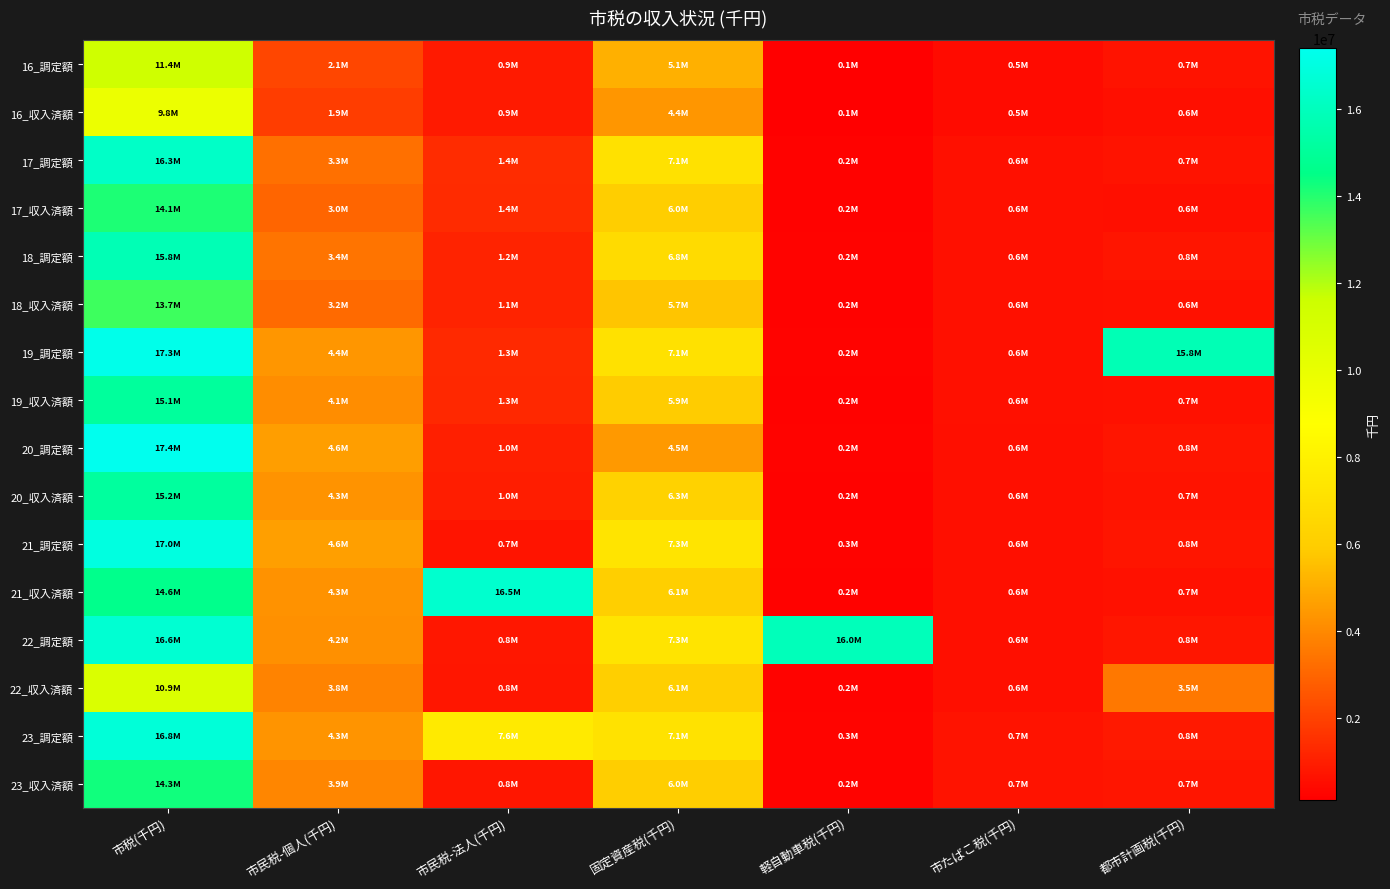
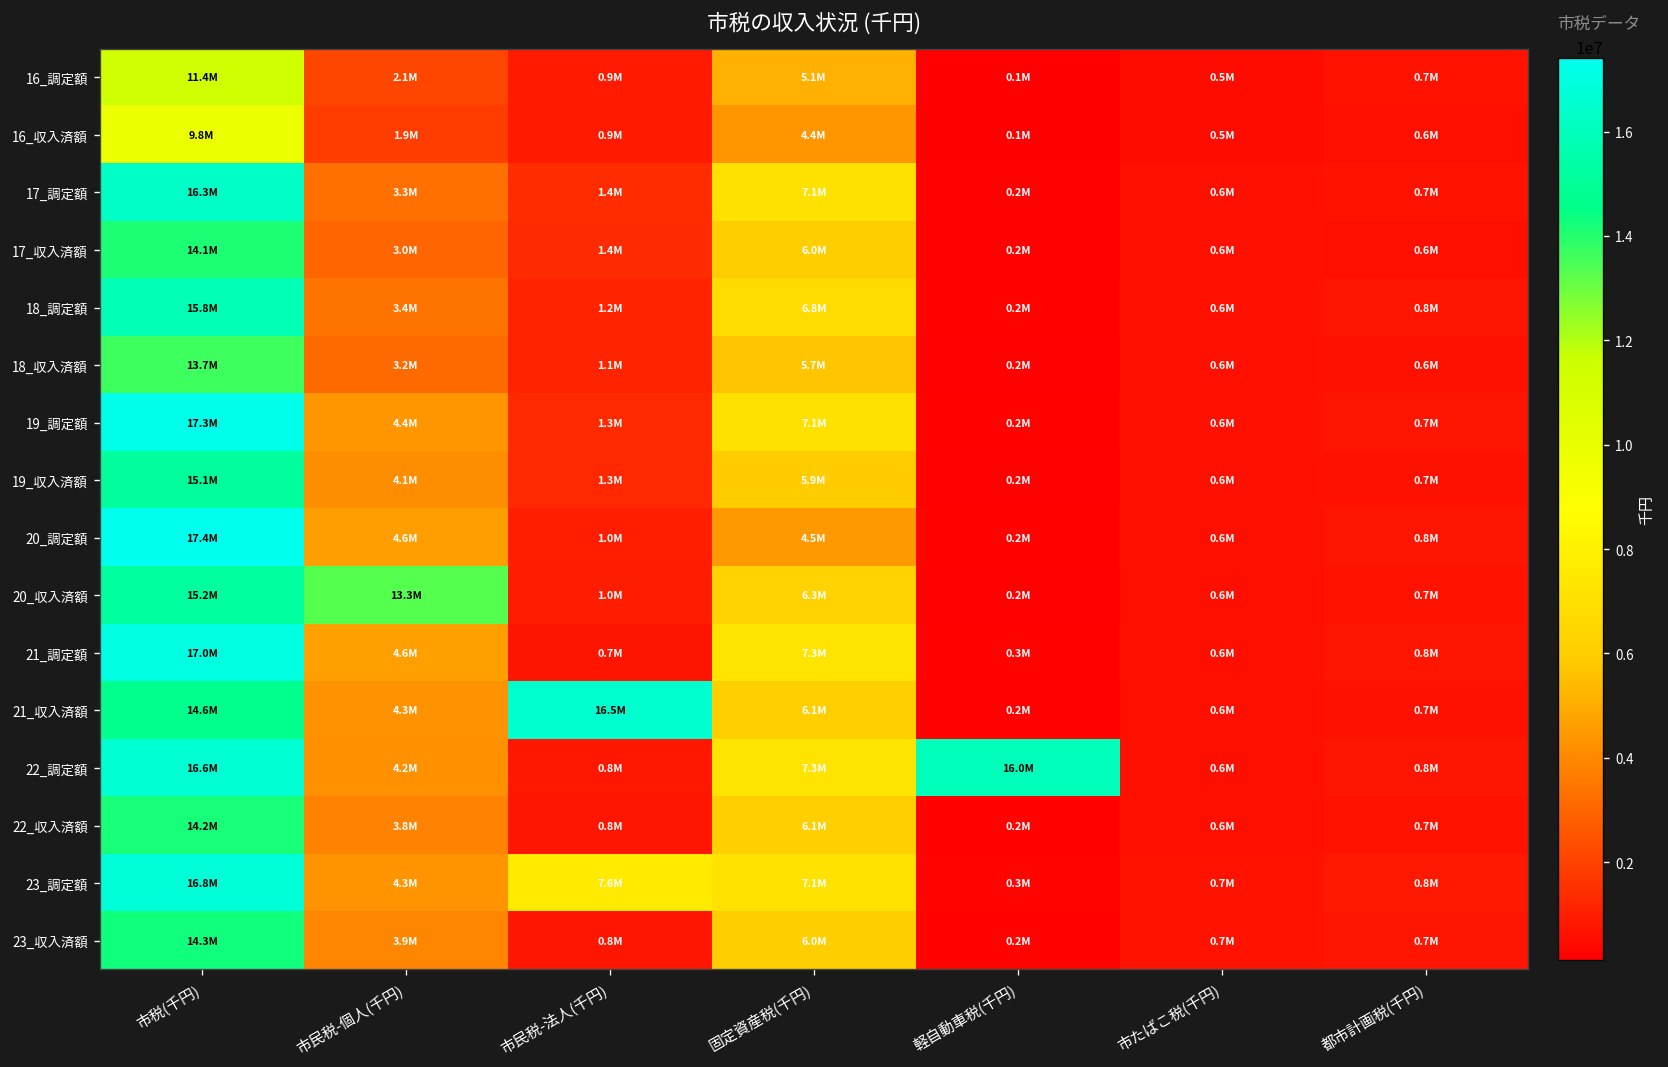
  {
    "16_調定額": {
      "市税(千円)": "11.4M",
      "市民税-個人(千円)": "2.1M",
      "市民税-法人(千円)": "0.9M",
      "固定資産税(千円)": "5.1M",
      "軽自動車税(千円)": "0.1M",
      "市たばこ税(千円)": "0.5M",
      "都市計画税(千円)": "0.7M"
    },
    "16_収入済額": {
      "市税(千円)": "9.8M",
      "市民税-個人(千円)": "1.9M",
      "市民税-法人(千円)": "0.9M",
      "固定資産税(千円)": "4.4M",
      "軽自動車税(千円)": "0.1M",
      "市たばこ税(千円)": "0.5M",
      "都市計画税(千円)": "0.6M"
    },
    "17_調定額": {
      "市税(千円)": "16.3M",
      "市民税-個人(千円)": "3.3M",
      "市民税-法人(千円)": "1.4M",
      "固定資産税(千円)": "7.1M",
      "軽自動車税(千円)": "0.2M",
      "市たばこ税(千円)": "0.6M",
      "都市計画税(千円)": "0.7M"
    },
    "17_収入済額": {
      "市税(千円)": "14.1M",
      "市民税-個人(千円)": "3.0M",
      "市民税-法人(千円)": "1.4M",
      "固定資産税(千円)": "6.0M",
      "軽自動車税(千円)": "0.2M",
      "市たばこ税(千円)": "0.6M",
      "都市計画税(千円)": "0.6M"
    },
    "18_調定額": {
      "市税(千円)": "15.8M",
      "市民税-個人(千円)": "3.4M",
      "市民税-法人(千円)": "1.2M",
      "固定資産税(千円)": "6.8M",
      "軽自動車税(千円)": "0.2M",
      "市たばこ税(千円)": "0.6M",
      "都市計画税(千円)": "0.8M"
    },
    "18_収入済額": {
      "市税(千円)": "13.7M",
      "市民税-個人(千円)": "3.2M",
      "市民税-法人(千円)": "1.1M",
      "固定資産税(千円)": "5.7M",
      "軽自動車税(千円)": "0.2M",
      "市たばこ税(千円)": "0.6M",
      "都市計画税(千円)": "0.6M"
    },
    "19_調定額": {
      "市税(千円)": "17.3M",
      "市民税-個人(千円)": "4.4M",
      "市民税-法人(千円)": "1.3M",
      "固定資産税(千円)": "7.1M",
      "軽自動車税(千円)": "0.2M",
      "市たばこ税(千円)": "0.6M",
-     "都市計画税(千円)": "15.8M"
+     "都市計画税(千円)": "0.7M"
    },
    "19_収入済額": {
      "市税(千円)": "15.1M",
      "市民税-個人(千円)": "4.1M",
      "市民税-法人(千円)": "1.3M",
      "固定資産税(千円)": "5.9M",
      "軽自動車税(千円)": "0.2M",
      "市たばこ税(千円)": "0.6M",
      "都市計画税(千円)": "0.7M"
    },
    "20_調定額": {
      "市税(千円)": "17.4M",
      "市民税-個人(千円)": "4.6M",
      "市民税-法人(千円)": "1.0M",
      "固定資産税(千円)": "4.5M",
      "軽自動車税(千円)": "0.2M",
      "市たばこ税(千円)": "0.6M",
      "都市計画税(千円)": "0.8M"
    },
    "20_収入済額": {
      "市税(千円)": "15.2M",
-     "市民税-個人(千円)": "4.3M",
+     "市民税-個人(千円)": "13.3M",
      "市民税-法人(千円)": "1.0M",
      "固定資産税(千円)": "6.3M",
      "軽自動車税(千円)": "0.2M",
      "市たばこ税(千円)": "0.6M",
      "都市計画税(千円)": "0.7M"
    },
    "21_調定額": {
      "市税(千円)": "17.0M",
      "市民税-個人(千円)": "4.6M",
      "市民税-法人(千円)": "0.7M",
      "固定資産税(千円)": "7.3M",
      "軽自動車税(千円)": "0.3M",
      "市たばこ税(千円)": "0.6M",
      "都市計画税(千円)": "0.8M"
    },
    "21_収入済額": {
      "市税(千円)": "14.6M",
      "市民税-個人(千円)": "4.3M",
      "市民税-法人(千円)": "16.5M",
      "固定資産税(千円)": "6.1M",
      "軽自動車税(千円)": "0.2M",
      "市たばこ税(千円)": "0.6M",
      "都市計画税(千円)": "0.7M"
    },
    "22_調定額": {
      "市税(千円)": "16.6M",
      "市民税-個人(千円)": "4.2M",
      "市民税-法人(千円)": "0.8M",
      "固定資産税(千円)": "7.3M",
      "軽自動車税(千円)": "16.0M",
      "市たばこ税(千円)": "0.6M",
      "都市計画税(千円)": "0.8M"
    },
    "22_収入済額": {
-     "市税(千円)": "10.9M",
+     "市税(千円)": "14.2M",
      "市民税-個人(千円)": "3.8M",
      "市民税-法人(千円)": "0.8M",
      "固定資産税(千円)": "6.1M",
      "軽自動車税(千円)": "0.2M",
      "市たばこ税(千円)": "0.6M",
-     "都市計画税(千円)": "3.5M"
+     "都市計画税(千円)": "0.7M"
    },
    "23_調定額": {
      "市税(千円)": "16.8M",
      "市民税-個人(千円)": "4.3M",
      "市民税-法人(千円)": "7.6M",
      "固定資産税(千円)": "7.1M",
      "軽自動車税(千円)": "0.3M",
      "市たばこ税(千円)": "0.7M",
      "都市計画税(千円)": "0.8M"
    },
    "23_収入済額": {
      "市税(千円)": "14.3M",
      "市民税-個人(千円)": "3.9M",
      "市民税-法人(千円)": "0.8M",
      "固定資産税(千円)": "6.0M",
      "軽自動車税(千円)": "0.2M",
      "市たばこ税(千円)": "0.7M",
      "都市計画税(千円)": "0.7M"
    }
  }
